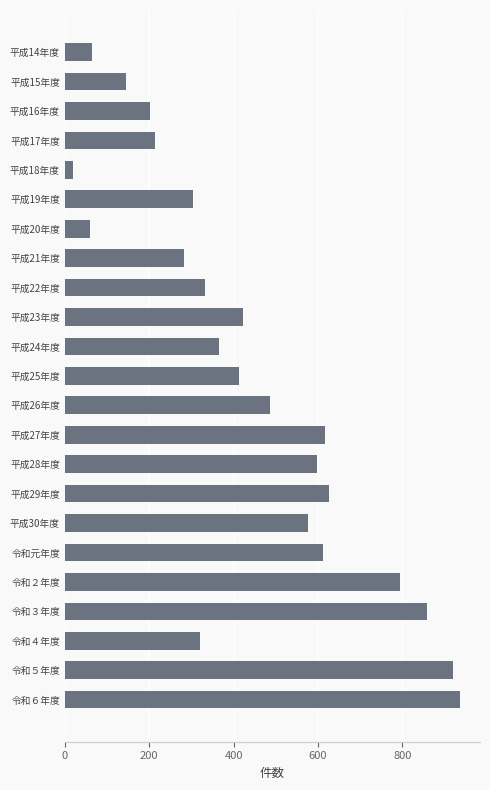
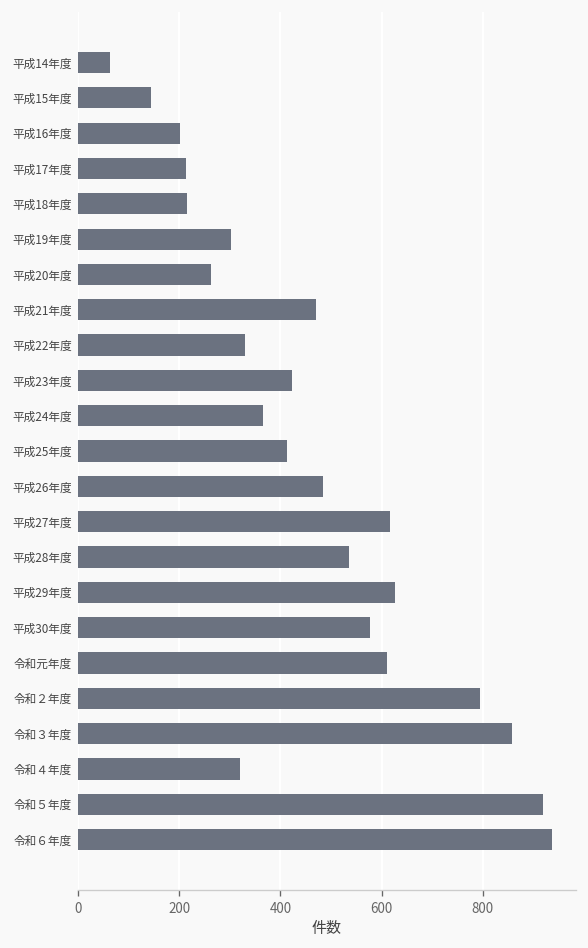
  {
    "平成14年度": 60,
    "平成15年度": 140,
    "平成16年度": 200,
    "平成17年度": 210,
-   "平成18年度": 20,
+   "平成18年度": 220,
    "平成19年度": 300,
-   "平成20年度": 60,
-   "平成21年度": 280,
+   "平成20年度": 260,
+   "平成21年度": 470,
    "平成22年度": 330,
    "平成23年度": 420,
    "平成24年度": 370,
    "平成25年度": 410,
    "平成26年度": 490,
    "平成27年度": 620,
-   "平成28年度": 600,
+   "平成28年度": 540,
    "平成29年度": 630,
    "平成30年度": 580,
    "令和元年度": 610,
    "令和２年度": 800,
    "令和３年度": 860,
    "令和４年度": 320,
    "令和５年度": 920,
    "令和６年度": 940
  }
